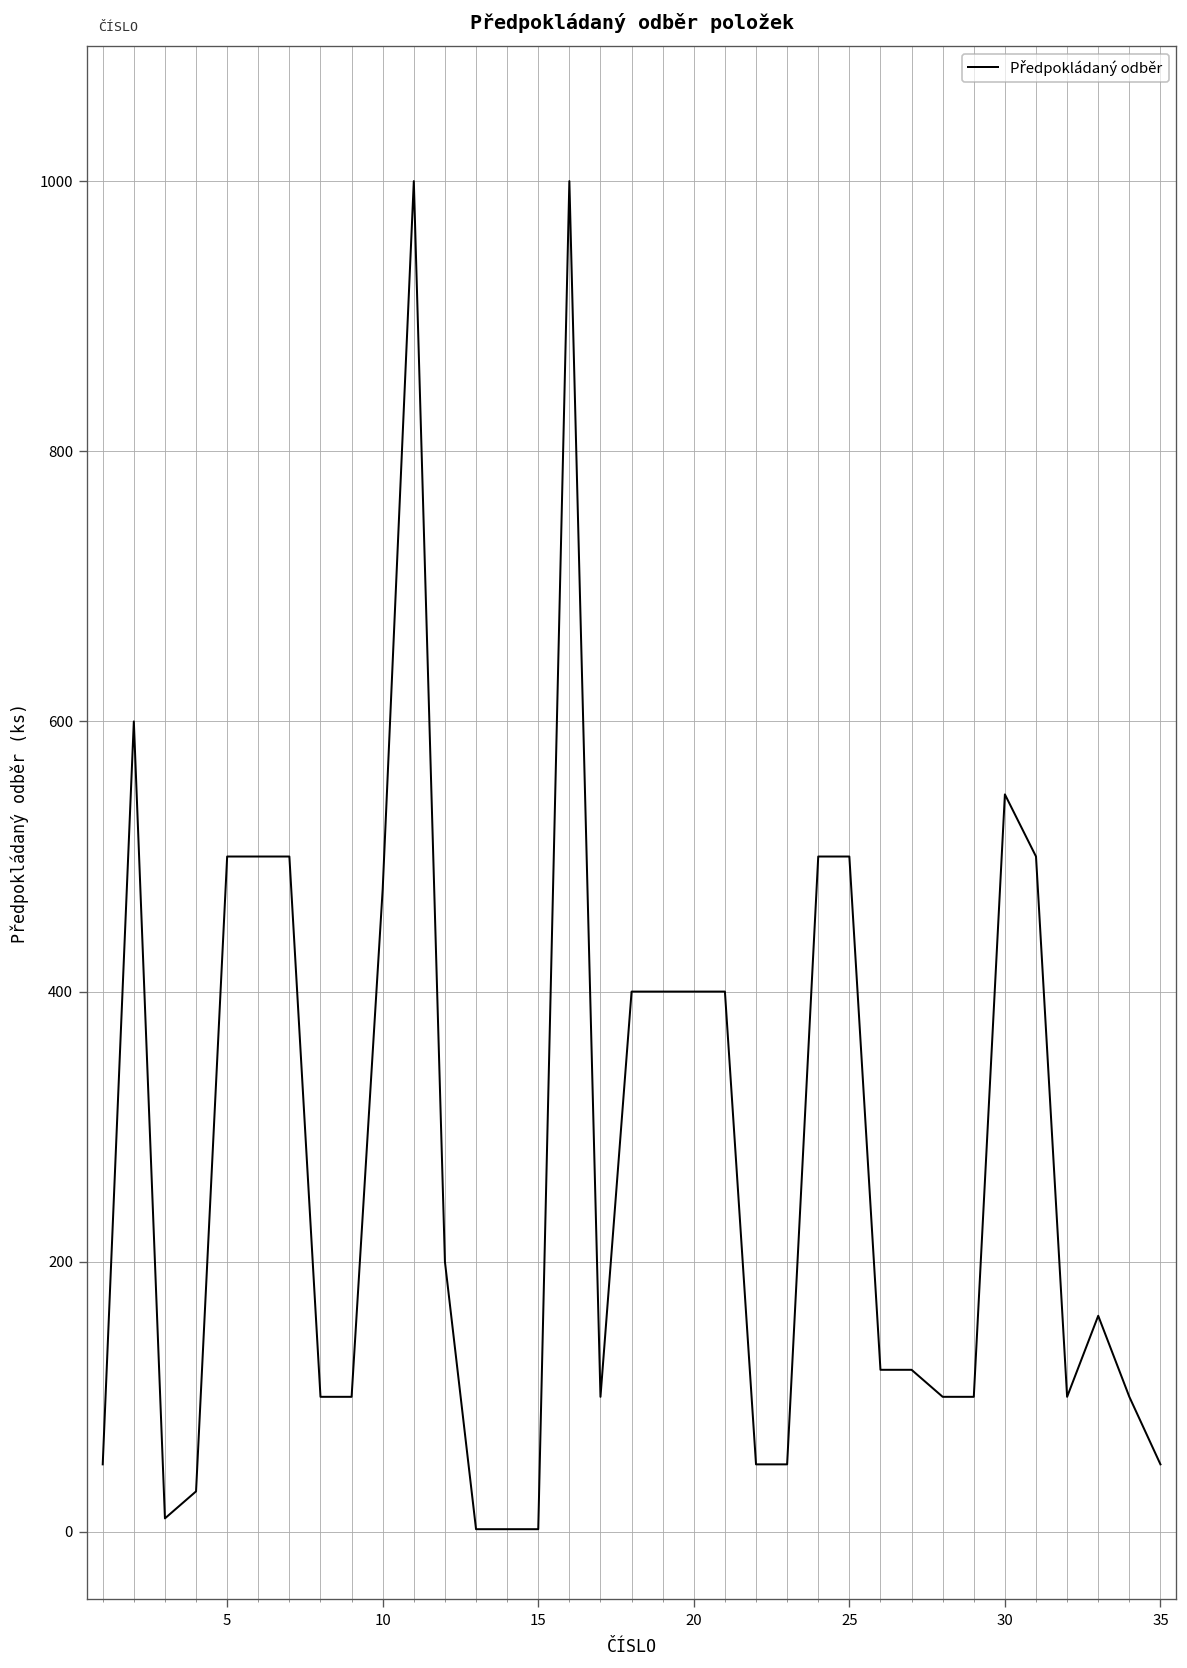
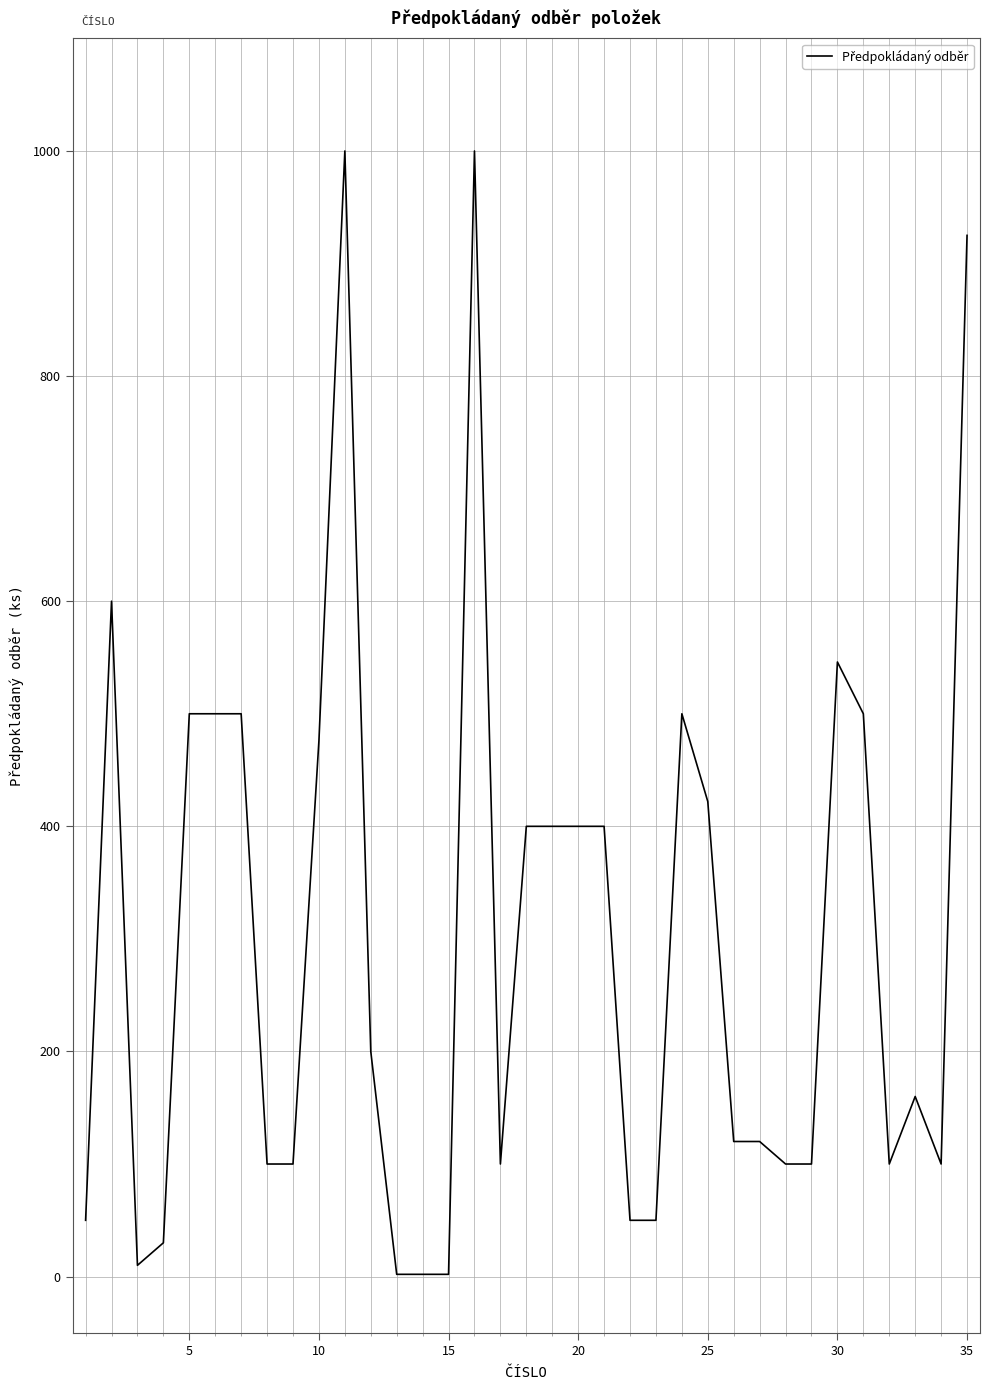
  {
    "5": 500,
    "10": 476,
    "15": 2,
    "20": 400,
-   "25": 500,
+   "25": 422,
    "30": 546,
-   "35": 50
+   "35": 925
  }
